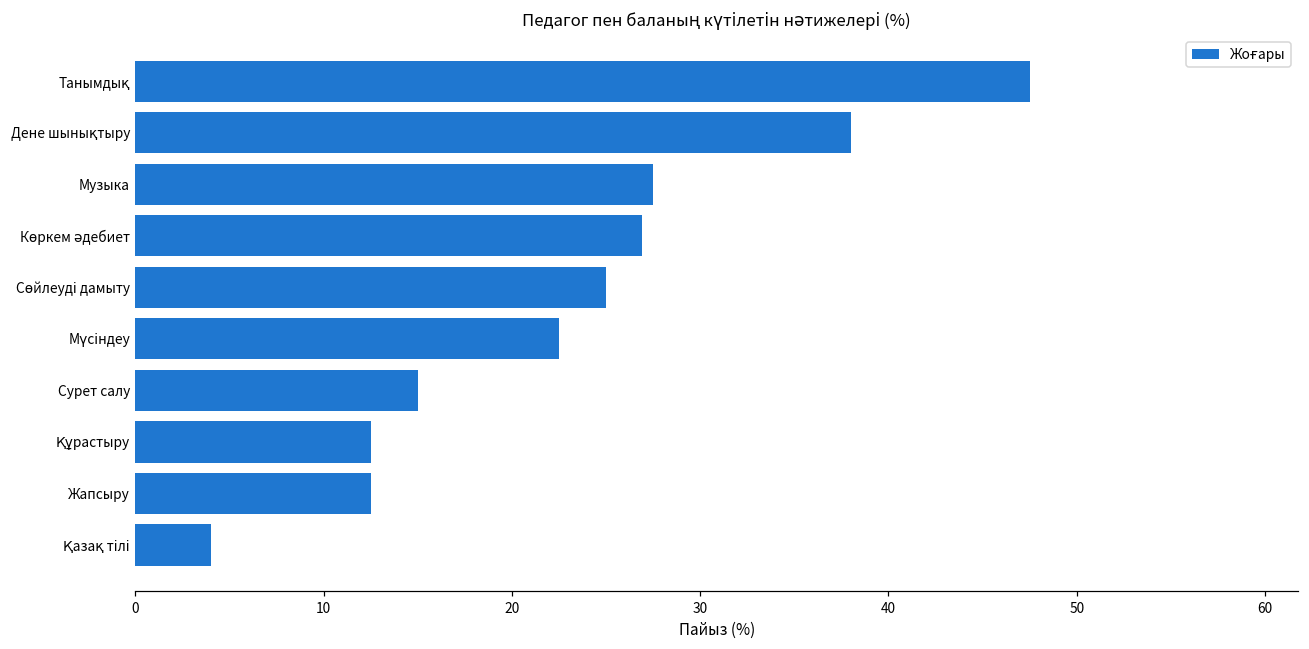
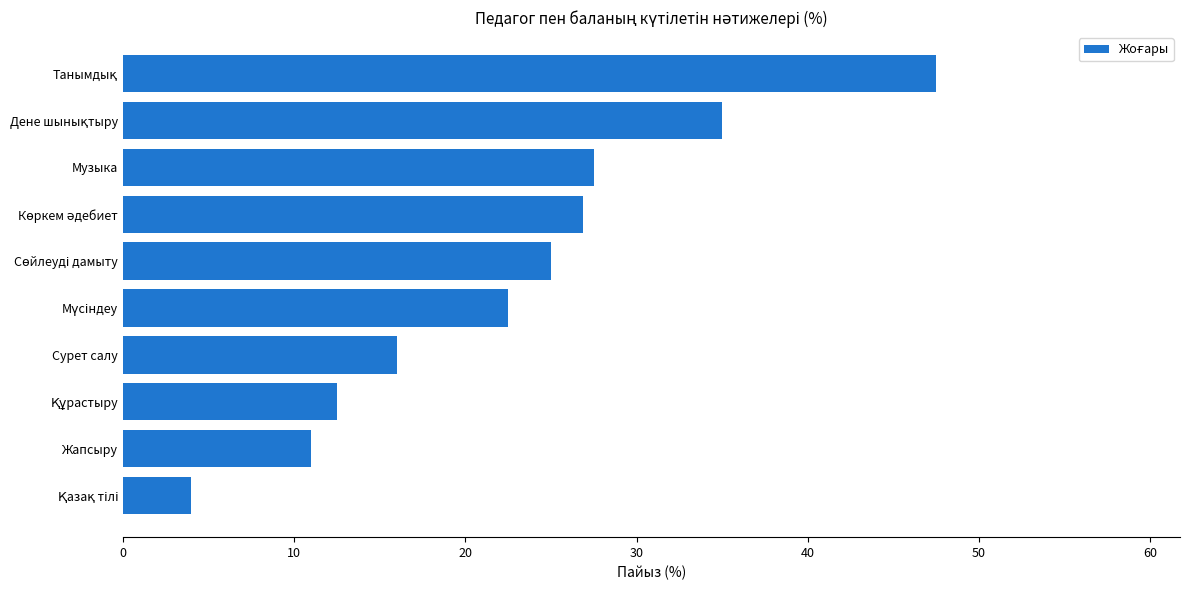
  {
    "Танымдық": 47.5,
-   "Дене шынықтыру": 38,
+   "Дене шынықтыру": 35,
    "Музыка": 27.5,
    "Көркем әдебиет": 26.9,
    "Сөйлеуді дамыту": 25.0,
    "Мүсіндеу": 22.5,
-   "Сурет салу": 15,
+   "Сурет салу": 16,
    "Құрастыру": 12.5,
-   "Жапсыру": 12.5,
+   "Жапсыру": 11.0,
    "Қазақ тілі": 4.0
  }
